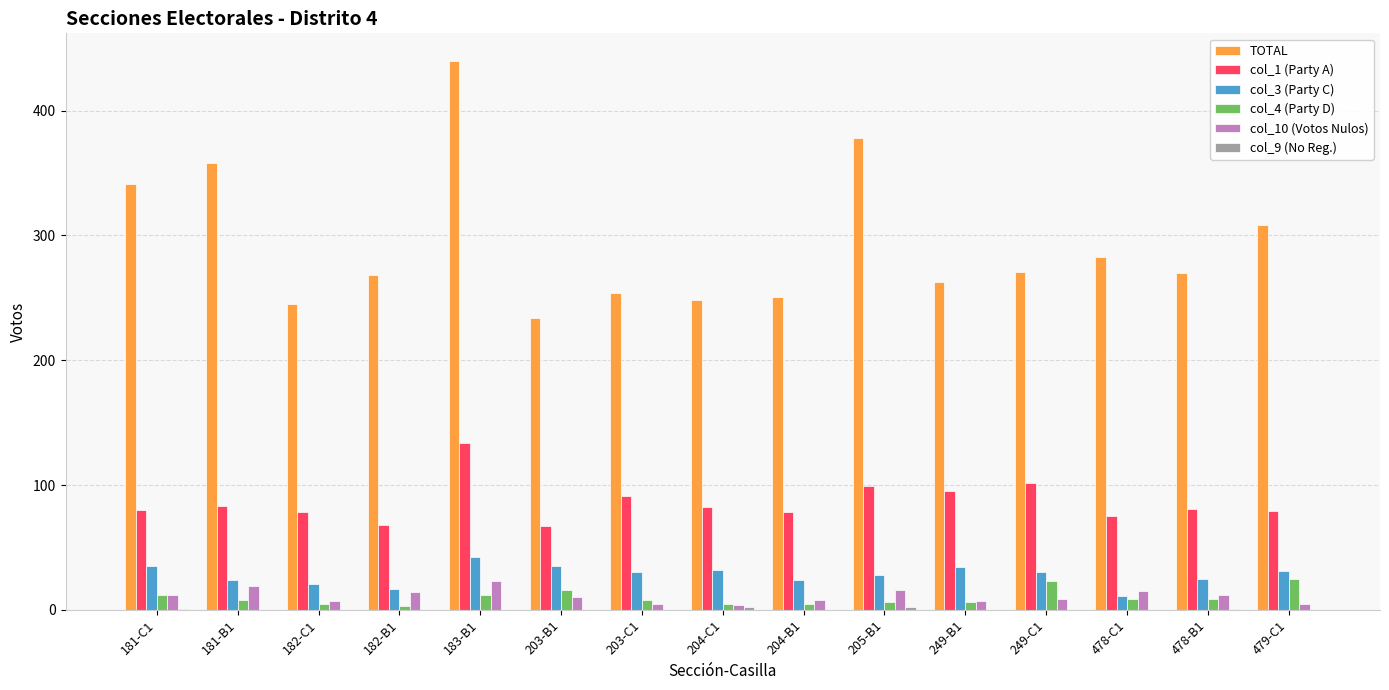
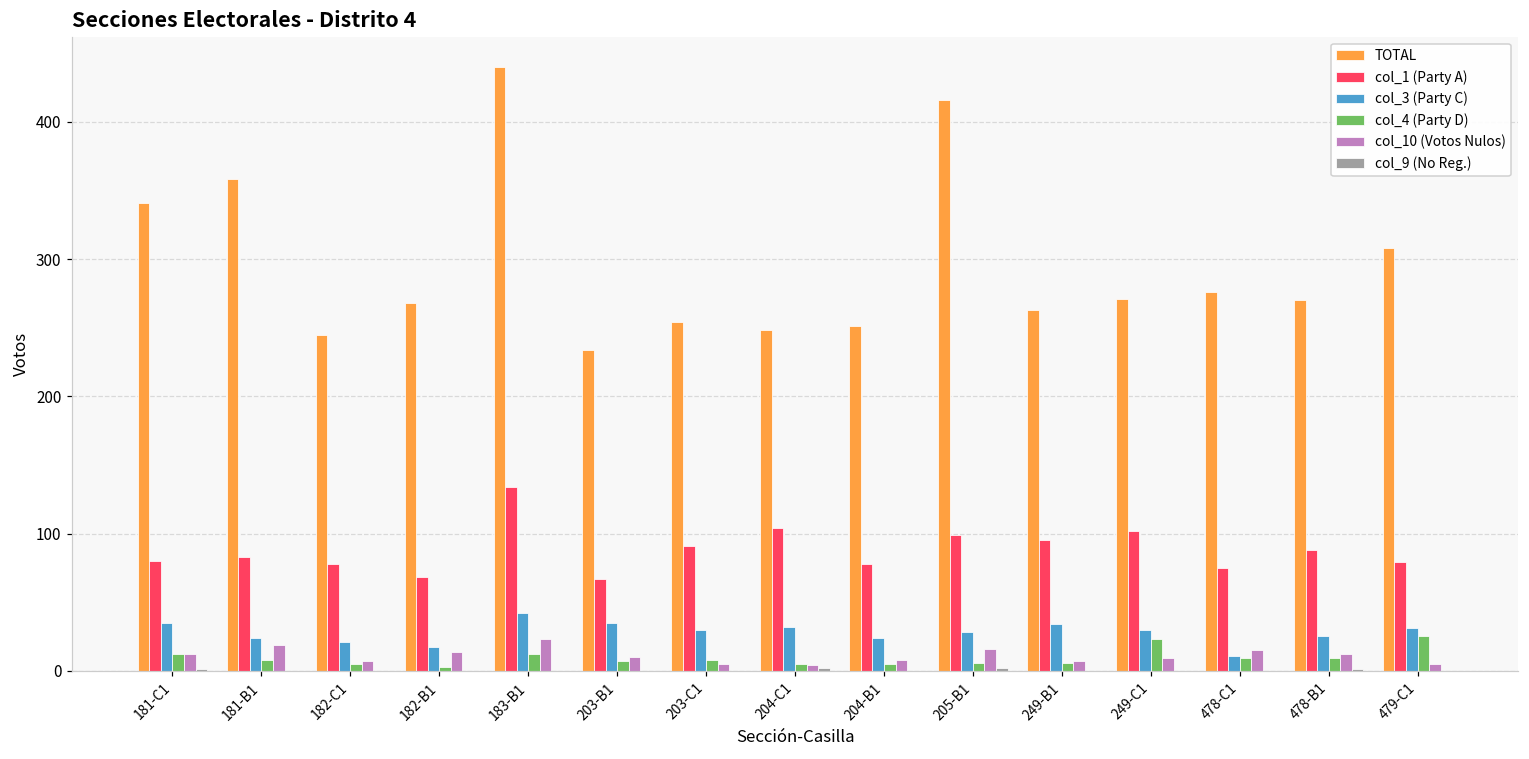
  {
    "TOTAL": {
      "181-C1": 341,
      "181-B1": 358,
      "182-C1": 245,
      "182-B1": 268,
      "183-B1": 440,
      "203-B1": 234,
      "203-C1": 254,
      "204-C1": 248,
      "204-B1": 251,
-     "205-B1": 378,
+     "205-B1": 416,
      "249-B1": 263,
      "249-C1": 271,
-     "478-C1": 283,
+     "478-C1": 276,
      "478-B1": 270,
      "479-C1": 308
    },
    "col_1 (Party A)": {
      "181-C1": 80,
      "181-B1": 83,
      "182-C1": 78,
      "182-B1": 68,
      "183-B1": 134,
      "203-B1": 67,
      "203-C1": 91,
-     "204-C1": 82,
+     "204-C1": 104,
      "204-B1": 78,
      "205-B1": 99,
      "249-B1": 95,
      "249-C1": 102,
      "478-C1": 75,
-     "478-B1": 81,
+     "478-B1": 88,
      "479-C1": 79
    },
    "col_3 (Party C)": {
      "181-C1": 35,
      "181-B1": 24,
      "182-C1": 21,
      "182-B1": 17,
      "183-B1": 42,
      "203-B1": 35,
      "203-C1": 30,
      "204-C1": 32,
      "204-B1": 24,
      "205-B1": 28,
      "249-B1": 34,
      "249-C1": 30,
      "478-C1": 11,
      "478-B1": 25,
      "479-C1": 31
    },
    "col_4 (Party D)": {
      "181-C1": 12,
      "181-B1": 8,
      "182-C1": 5,
      "182-B1": 3,
      "183-B1": 12,
-     "203-B1": 16,
+     "203-B1": 7,
      "203-C1": 8,
      "204-C1": 5,
      "204-B1": 5,
      "205-B1": 6,
      "249-B1": 6,
      "249-C1": 23,
      "478-C1": 9,
      "478-B1": 9,
      "479-C1": 25
    }
  }
